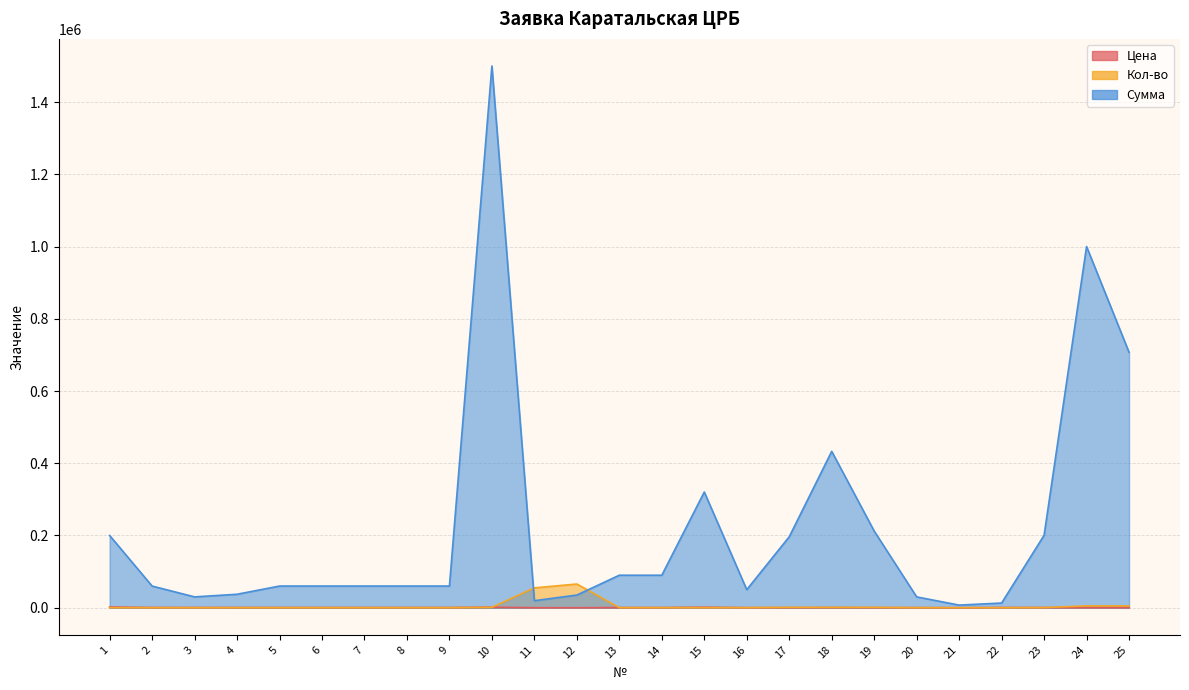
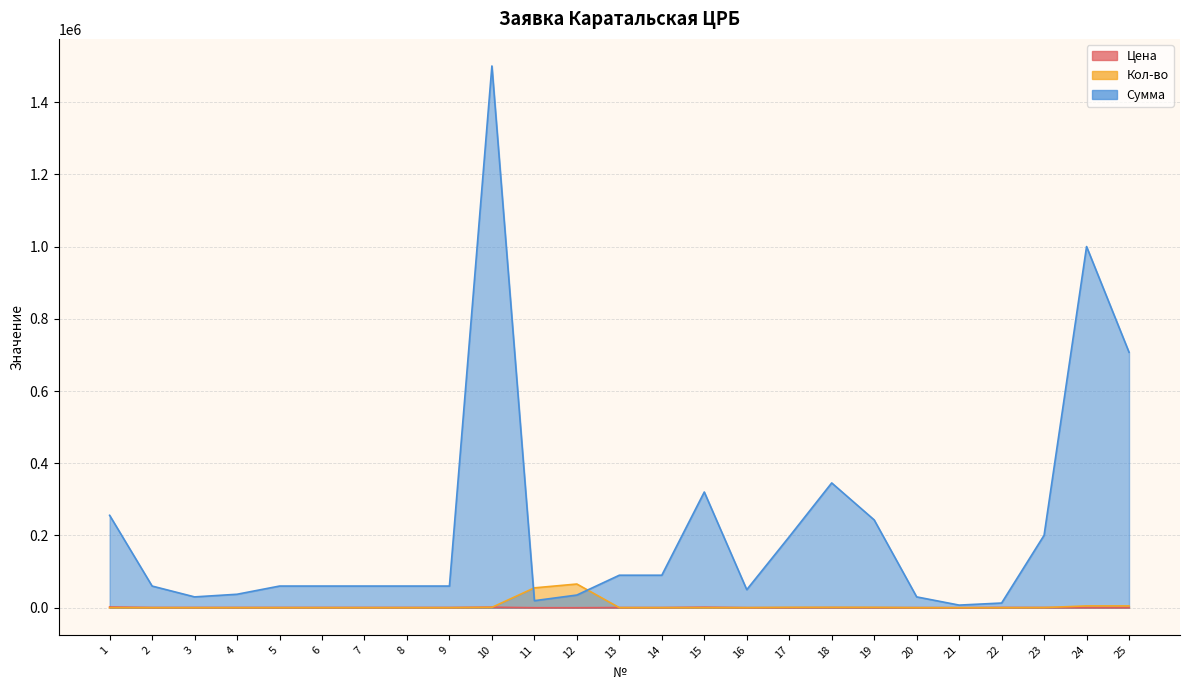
  {
    "Цена": {
      "11": 0,
      "12": 0
    },
    "Кол-во": {
      "11": 60000,
      "12": 70000
    },
    "Сумма": {
-     "1": 200000,
+     "1": 260000,
      "2": 60000,
      "3": 30000,
      "4": 40000,
      "5": 60000,
      "6": 60000,
      "7": 60000,
      "8": 60000,
      "9": 60000,
      "10": 1500000,
      "11": 20000,
      "12": 40000,
      "13": 90000,
      "14": 90000,
      "15": 320000,
      "16": 50000,
      "17": 200000,
-     "18": 430000,
-     "19": 210000,
+     "18": 350000,
+     "19": 240000,
      "20": 30000,
      "21": 10000,
      "22": 10000,
      "23": 200000,
      "24": 1000000,
      "25": 710000
    }
  }
